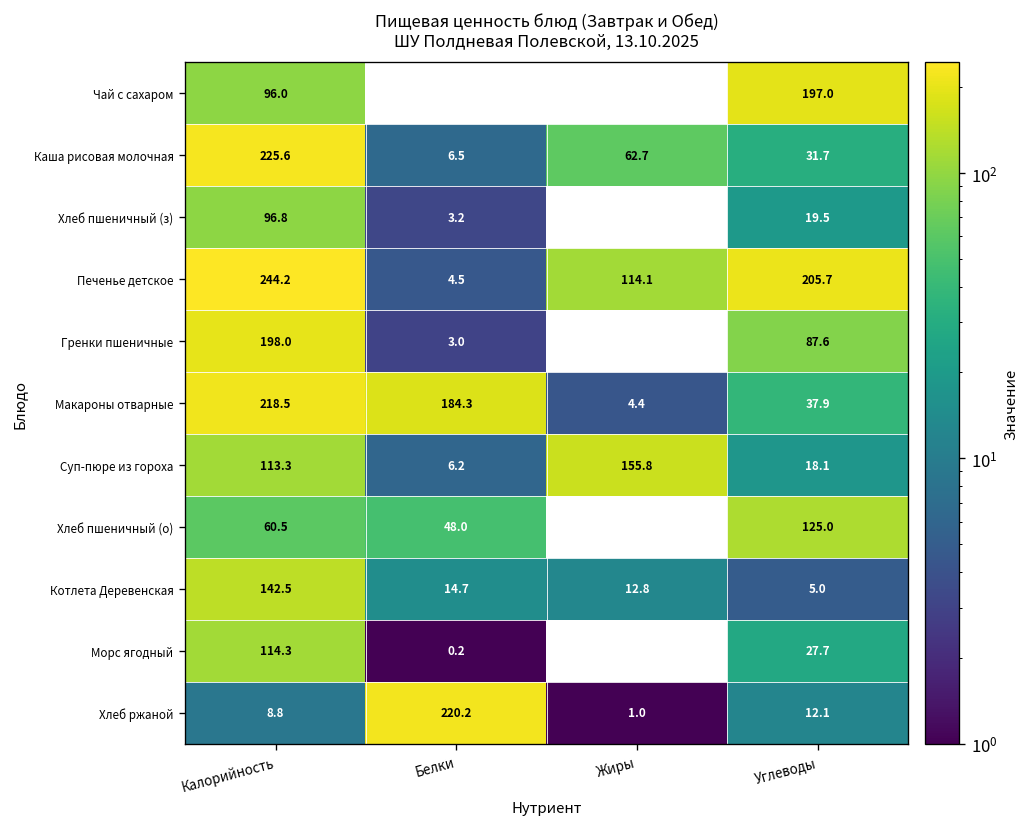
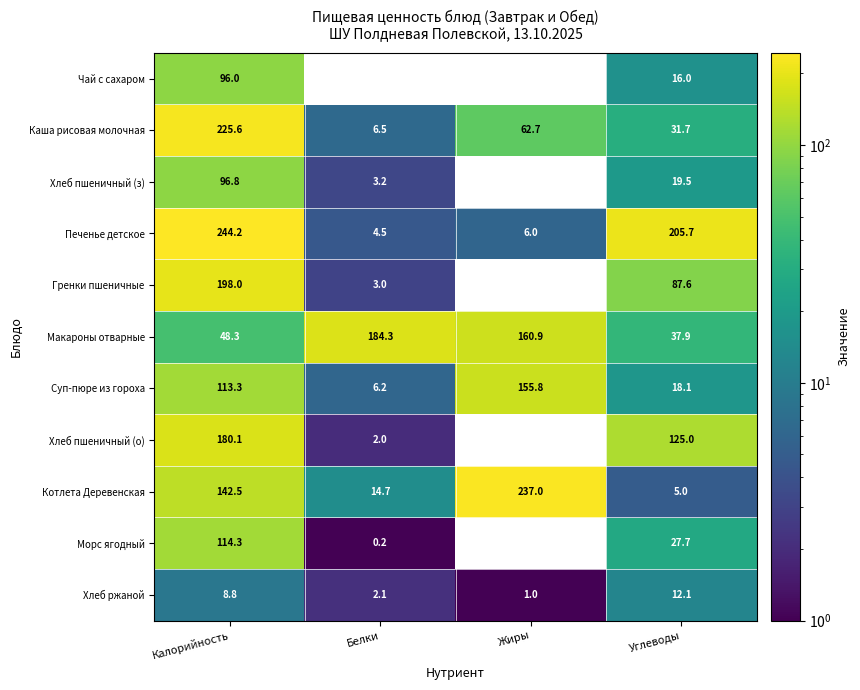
  {
    "Чай с сахаром": {
      "Калорийность": 96.0,
-     "Углеводы": 197.0
+     "Углеводы": 16.0
    },
    "Каша рисовая молочная": {
      "Калорийность": 225.6,
      "Белки": 6.5,
      "Жиры": 62.7,
      "Углеводы": 31.7
    },
    "Хлеб пшеничный (з)": {
      "Калорийность": 96.8,
      "Белки": 3.2,
      "Углеводы": 19.5
    },
    "Печенье детское": {
      "Калорийность": 244.2,
      "Белки": 4.5,
-     "Жиры": 114.1,
+     "Жиры": 6.0,
      "Углеводы": 205.7
    },
    "Гренки пшеничные": {
      "Калорийность": 198.0,
      "Белки": 3.0,
      "Углеводы": 87.6
    },
    "Макароны отварные": {
-     "Калорийность": 218.5,
+     "Калорийность": 48.3,
      "Белки": 184.3,
-     "Жиры": 4.4,
+     "Жиры": 160.9,
      "Углеводы": 37.9
    },
    "Суп-пюре из гороха": {
      "Калорийность": 113.3,
      "Белки": 6.2,
      "Жиры": 155.8,
      "Углеводы": 18.1
    },
    "Хлеб пшеничный (о)": {
-     "Калорийность": 60.5,
-     "Белки": 48.0,
+     "Калорийность": 180.1,
+     "Белки": 2.0,
      "Углеводы": 125.0
    },
    "Котлета Деревенская": {
      "Калорийность": 142.5,
      "Белки": 14.7,
-     "Жиры": 12.8,
+     "Жиры": 237.0,
      "Углеводы": 5.0
    },
    "Морс ягодный": {
      "Калорийность": 114.3,
      "Белки": 0.2,
      "Углеводы": 27.7
    },
    "Хлеб ржаной": {
      "Калорийность": 8.8,
-     "Белки": 220.2,
+     "Белки": 2.1,
      "Жиры": 1.0,
      "Углеводы": 12.1
    }
  }
